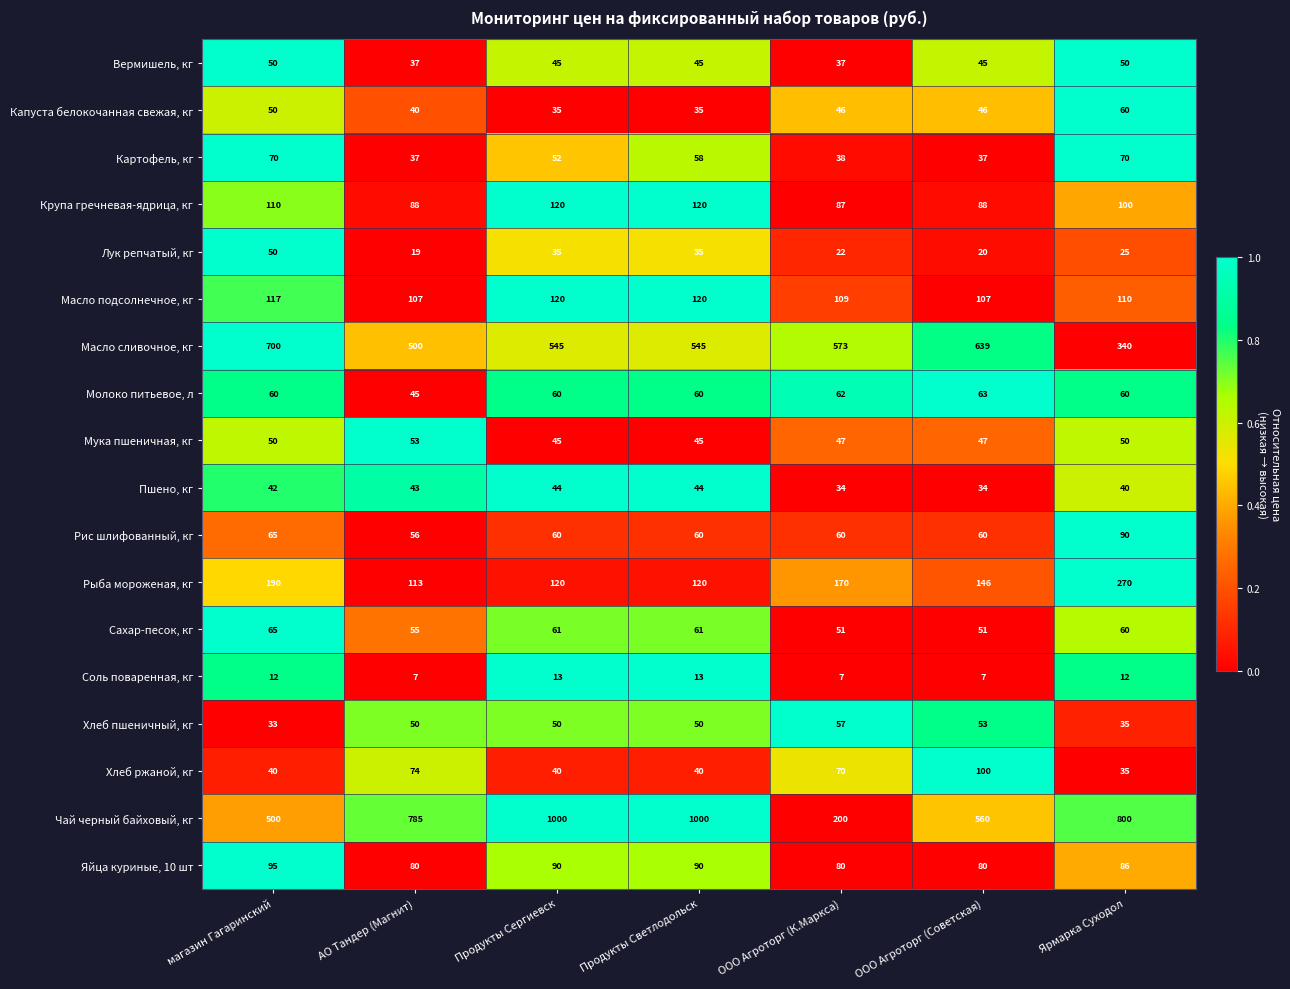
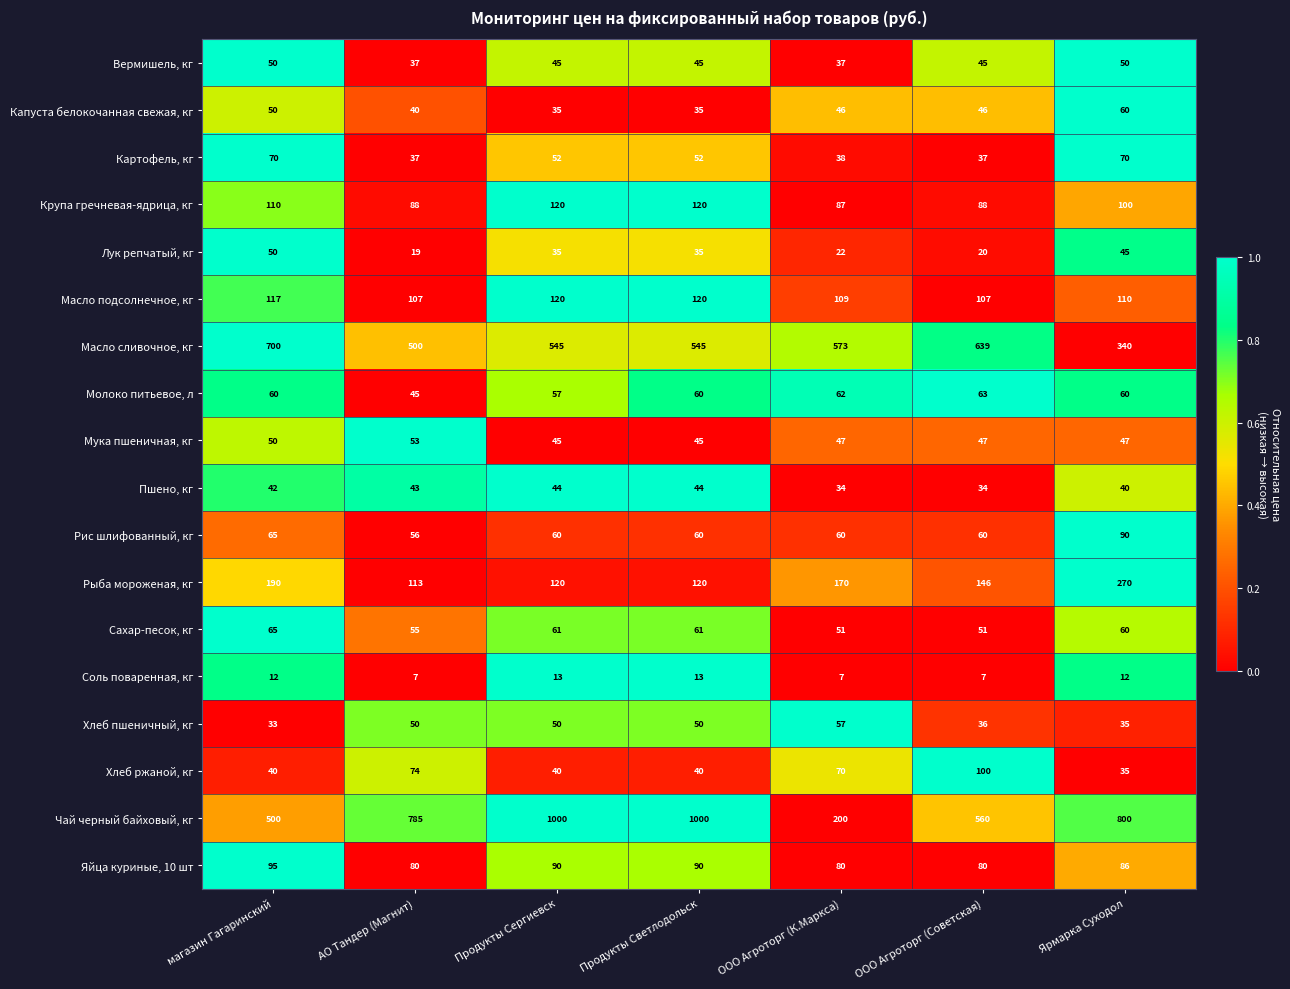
  {
    "Вермишель, кг": {
      "магазин Гагаринский": 50,
      "АО Тандер (Магнит)": 37,
      "Продукты Сергиевск": 45,
      "Продукты Светлодольск": 45,
      "ООО Агроторг (К.Маркса)": 37,
      "ООО Агроторг (Советская)": 45,
      "Ярмарка Суходол": 50
    },
    "Капуста белокочанная свежая, кг": {
      "магазин Гагаринский": 50,
      "АО Тандер (Магнит)": 40,
      "Продукты Сергиевск": 35,
      "Продукты Светлодольск": 35,
      "ООО Агроторг (К.Маркса)": 46,
      "ООО Агроторг (Советская)": 46,
      "Ярмарка Суходол": 60
    },
    "Картофель, кг": {
      "магазин Гагаринский": 70,
      "АО Тандер (Магнит)": 37,
      "Продукты Сергиевск": 52,
-     "Продукты Светлодольск": 58,
+     "Продукты Светлодольск": 52,
      "ООО Агроторг (К.Маркса)": 38,
      "ООО Агроторг (Советская)": 37,
      "Ярмарка Суходол": 70
    },
    "Крупа гречневая-ядрица, кг": {
      "магазин Гагаринский": 110,
      "АО Тандер (Магнит)": 88,
      "Продукты Сергиевск": 120,
      "Продукты Светлодольск": 120,
      "ООО Агроторг (К.Маркса)": 87,
      "ООО Агроторг (Советская)": 88,
      "Ярмарка Суходол": 100
    },
    "Лук репчатый, кг": {
      "магазин Гагаринский": 50,
      "АО Тандер (Магнит)": 19,
      "Продукты Сергиевск": 35,
      "Продукты Светлодольск": 35,
      "ООО Агроторг (К.Маркса)": 22,
      "ООО Агроторг (Советская)": 20,
-     "Ярмарка Суходол": 25
+     "Ярмарка Суходол": 45
    },
    "Масло подсолнечное, кг": {
      "магазин Гагаринский": 117,
      "АО Тандер (Магнит)": 107,
      "Продукты Сергиевск": 120,
      "Продукты Светлодольск": 120,
      "ООО Агроторг (К.Маркса)": 109,
      "ООО Агроторг (Советская)": 107,
      "Ярмарка Суходол": 110
    },
    "Масло сливочное, кг": {
      "магазин Гагаринский": 700,
      "АО Тандер (Магнит)": 500,
      "Продукты Сергиевск": 545,
      "Продукты Светлодольск": 545,
      "ООО Агроторг (К.Маркса)": 573,
      "ООО Агроторг (Советская)": 639,
      "Ярмарка Суходол": 340
    },
    "Молоко питьевое, л": {
      "магазин Гагаринский": 60,
      "АО Тандер (Магнит)": 45,
-     "Продукты Сергиевск": 60,
+     "Продукты Сергиевск": 57,
      "Продукты Светлодольск": 60,
      "ООО Агроторг (К.Маркса)": 62,
      "ООО Агроторг (Советская)": 63,
      "Ярмарка Суходол": 60
    },
    "Мука пшеничная, кг": {
      "магазин Гагаринский": 50,
      "АО Тандер (Магнит)": 53,
      "Продукты Сергиевск": 45,
      "Продукты Светлодольск": 45,
      "ООО Агроторг (К.Маркса)": 47,
      "ООО Агроторг (Советская)": 47,
-     "Ярмарка Суходол": 50
+     "Ярмарка Суходол": 47
    },
    "Пшено, кг": {
      "магазин Гагаринский": 42,
      "АО Тандер (Магнит)": 43,
      "Продукты Сергиевск": 44,
      "Продукты Светлодольск": 44,
      "ООО Агроторг (К.Маркса)": 34,
      "ООО Агроторг (Советская)": 34,
      "Ярмарка Суходол": 40
    },
    "Рис шлифованный, кг": {
      "магазин Гагаринский": 65,
      "АО Тандер (Магнит)": 56,
      "Продукты Сергиевск": 60,
      "Продукты Светлодольск": 60,
      "ООО Агроторг (К.Маркса)": 60,
      "ООО Агроторг (Советская)": 60,
      "Ярмарка Суходол": 90
    },
    "Рыба мороженая, кг": {
      "магазин Гагаринский": 190,
      "АО Тандер (Магнит)": 113,
      "Продукты Сергиевск": 120,
      "Продукты Светлодольск": 120,
      "ООО Агроторг (К.Маркса)": 170,
      "ООО Агроторг (Советская)": 146,
      "Ярмарка Суходол": 270
    },
    "Сахар-песок, кг": {
      "магазин Гагаринский": 65,
      "АО Тандер (Магнит)": 55,
      "Продукты Сергиевск": 61,
      "Продукты Светлодольск": 61,
      "ООО Агроторг (К.Маркса)": 51,
      "ООО Агроторг (Советская)": 51,
      "Ярмарка Суходол": 60
    },
    "Соль поваренная, кг": {
      "магазин Гагаринский": 12,
      "АО Тандер (Магнит)": 7,
      "Продукты Сергиевск": 13,
      "Продукты Светлодольск": 13,
      "ООО Агроторг (К.Маркса)": 7,
      "ООО Агроторг (Советская)": 7,
      "Ярмарка Суходол": 12
    },
    "Хлеб пшеничный, кг": {
      "магазин Гагаринский": 33,
      "АО Тандер (Магнит)": 50,
      "Продукты Сергиевск": 50,
      "Продукты Светлодольск": 50,
      "ООО Агроторг (К.Маркса)": 57,
-     "ООО Агроторг (Советская)": 53,
+     "ООО Агроторг (Советская)": 36,
      "Ярмарка Суходол": 35
    },
    "Хлеб ржаной, кг": {
      "магазин Гагаринский": 40,
      "АО Тандер (Магнит)": 74,
      "Продукты Сергиевск": 40,
      "Продукты Светлодольск": 40,
      "ООО Агроторг (К.Маркса)": 70,
      "ООО Агроторг (Советская)": 100,
      "Ярмарка Суходол": 35
    },
    "Чай черный байховый, кг": {
      "магазин Гагаринский": 500,
      "АО Тандер (Магнит)": 785,
      "Продукты Сергиевск": 1000,
      "Продукты Светлодольск": 1000,
      "ООО Агроторг (К.Маркса)": 200,
      "ООО Агроторг (Советская)": 560,
      "Ярмарка Суходол": 800
    },
    "Яйца куриные, 10 шт": {
      "магазин Гагаринский": 95,
      "АО Тандер (Магнит)": 80,
      "Продукты Сергиевск": 90,
      "Продукты Светлодольск": 90,
      "ООО Агроторг (К.Маркса)": 80,
      "ООО Агроторг (Советская)": 80,
      "Ярмарка Суходол": 86
    }
  }
